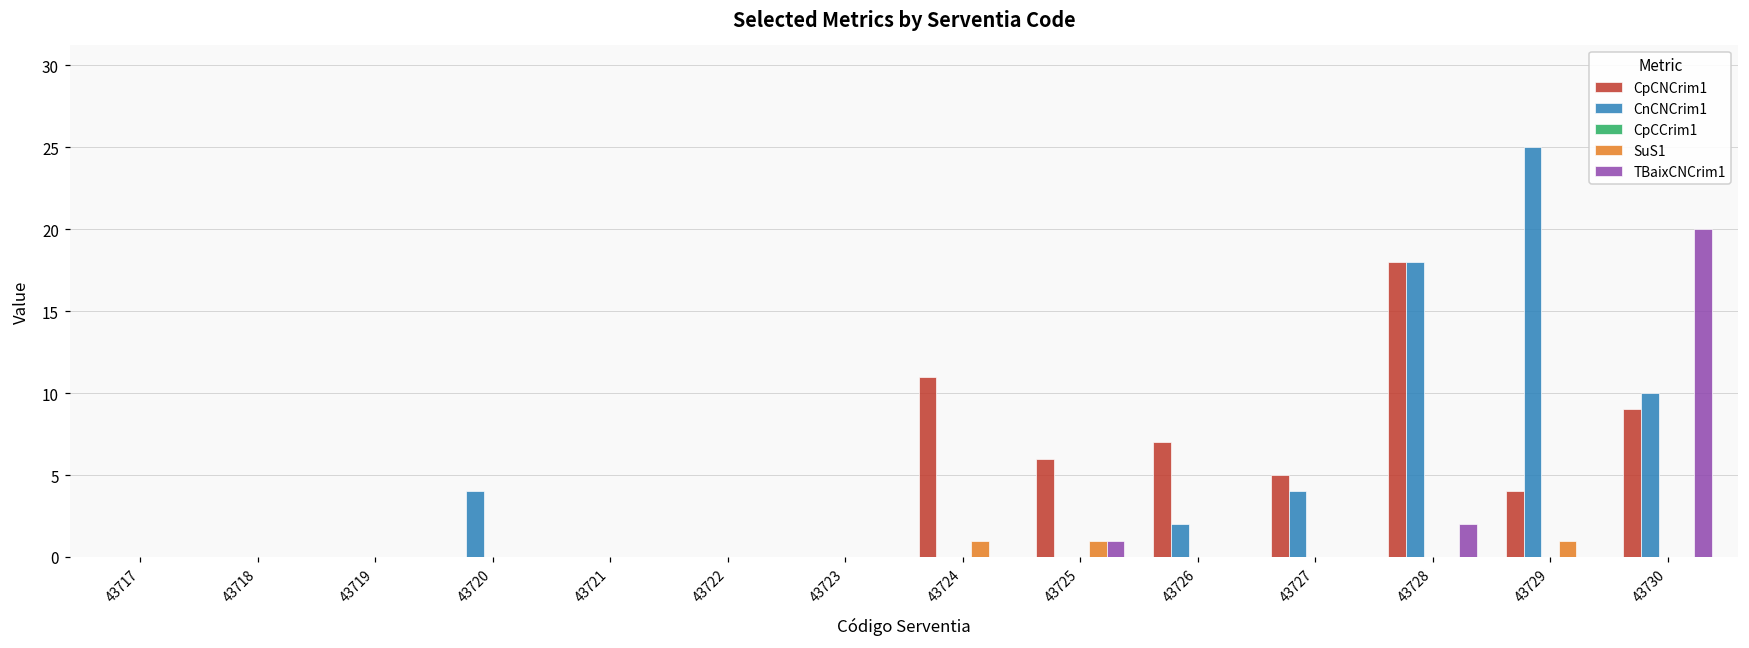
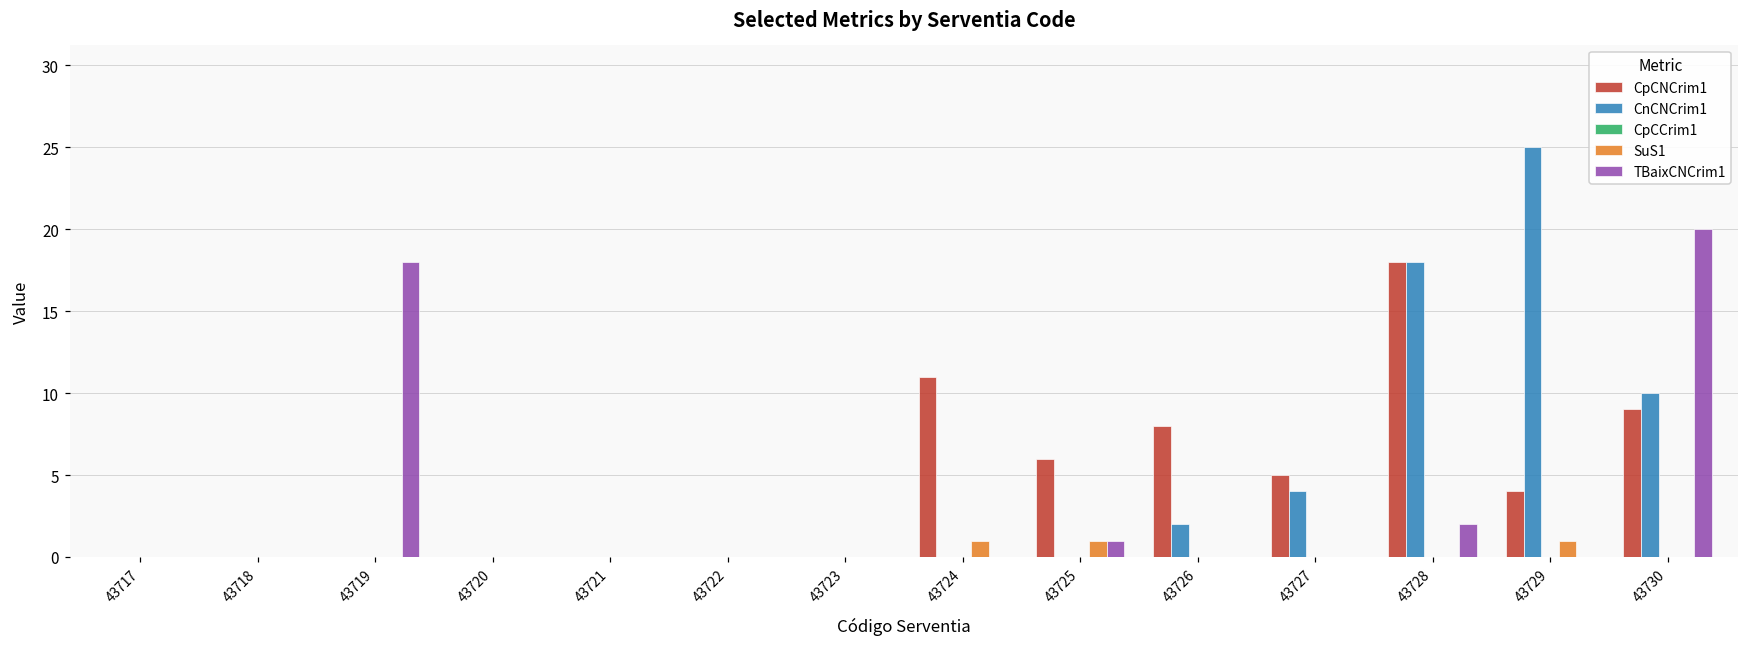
  {
    "CpCNCrim1": {
      "43717": 0,
      "43718": 0,
      "43719": 0,
      "43720": 0,
      "43721": 0,
      "43722": 0,
      "43723": 0,
      "43724": 11,
      "43725": 6,
-     "43726": 7,
+     "43726": 8,
      "43727": 5,
      "43728": 18,
      "43729": 4,
      "43730": 9
    },
    "CnCNCrim1": {
      "43717": 0,
      "43718": 0,
      "43719": 0,
-     "43720": 4,
+     "43720": 0,
      "43721": 0,
      "43722": 0,
      "43723": 0,
      "43724": 0,
      "43725": 0,
      "43726": 2,
      "43727": 4,
      "43728": 18,
      "43729": 25,
      "43730": 10
    },
    "CpCCrim1": {
      "43717": 0,
      "43718": 0,
      "43719": 0,
      "43720": 0,
      "43721": 0,
      "43722": 0,
      "43723": 0,
      "43724": 0,
      "43725": 0,
      "43726": 0,
      "43727": 0,
      "43728": 0,
      "43729": 0,
      "43730": 0
    },
    "SuS1": {
      "43717": 0,
      "43718": 0,
      "43719": 0,
      "43720": 0,
      "43721": 0,
      "43722": 0,
      "43723": 0,
      "43724": 1,
      "43725": 1,
      "43726": 0,
      "43727": 0,
      "43728": 0,
      "43729": 1,
      "43730": 0
    },
    "TBaixCNCrim1": {
      "43717": 0,
      "43718": 0,
-     "43719": 0,
+     "43719": 18,
      "43720": 0,
      "43721": 0,
      "43722": 0,
      "43723": 0,
      "43724": 0,
      "43725": 1,
      "43726": 0,
      "43727": 0,
      "43728": 2,
      "43729": 0,
      "43730": 20
    }
  }
